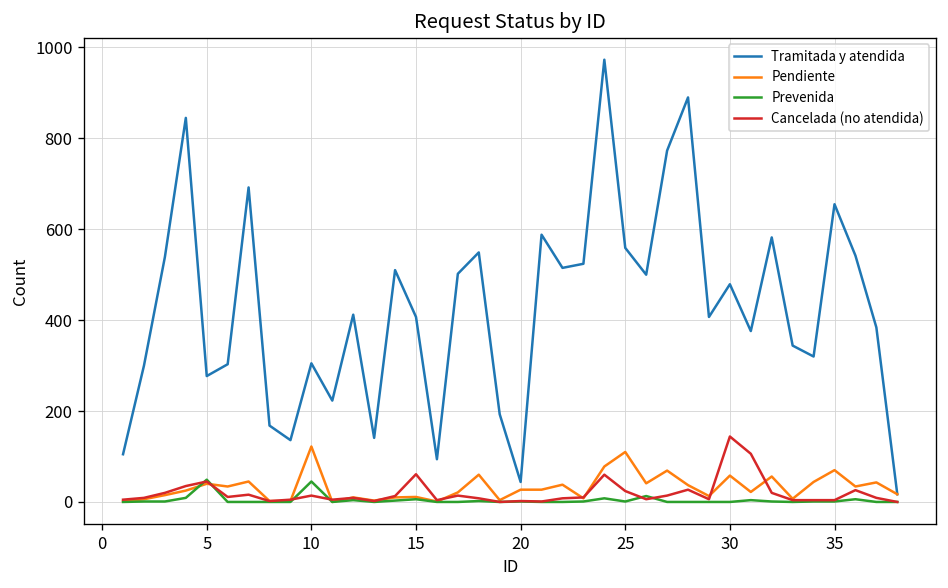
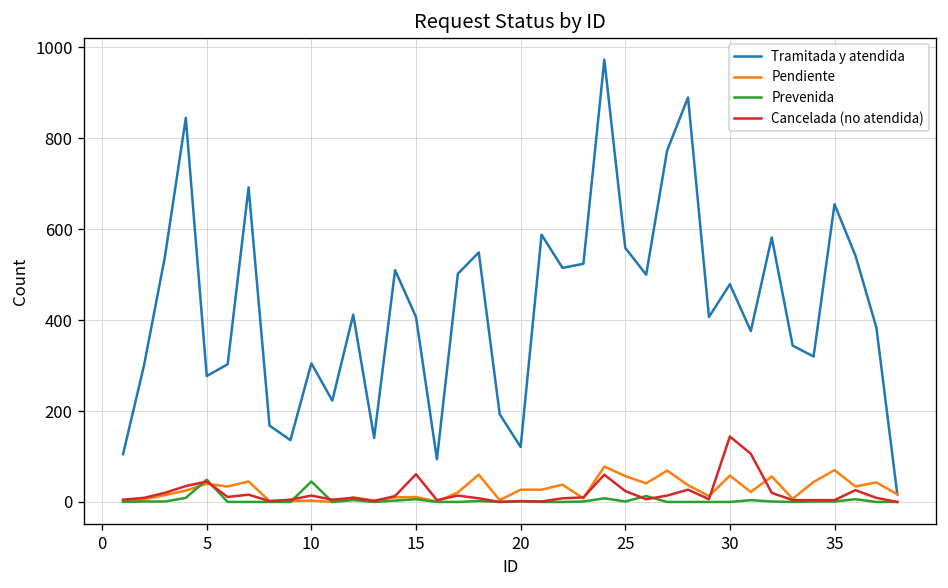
  {
    "Tramitada y atendida": {
      "5": 280,
      "10": 310,
      "15": 410,
-     "20": 40,
+     "20": 120,
      "25": 560,
      "30": 480,
      "35": 660
    },
    "Pendiente": {
-     "10": 120,
+     "10": 0,
      "20": 30,
-     "25": 110,
+     "25": 60,
      "30": 60,
      "35": 70
    },
    "Prevenida": {
      "10": 50,
      "25": 0,
      "30": 0
    },
    "Cancelada (no atendida)": {
      "10": 10,
      "15": 60,
      "25": 20,
      "30": 140
    }
  }
